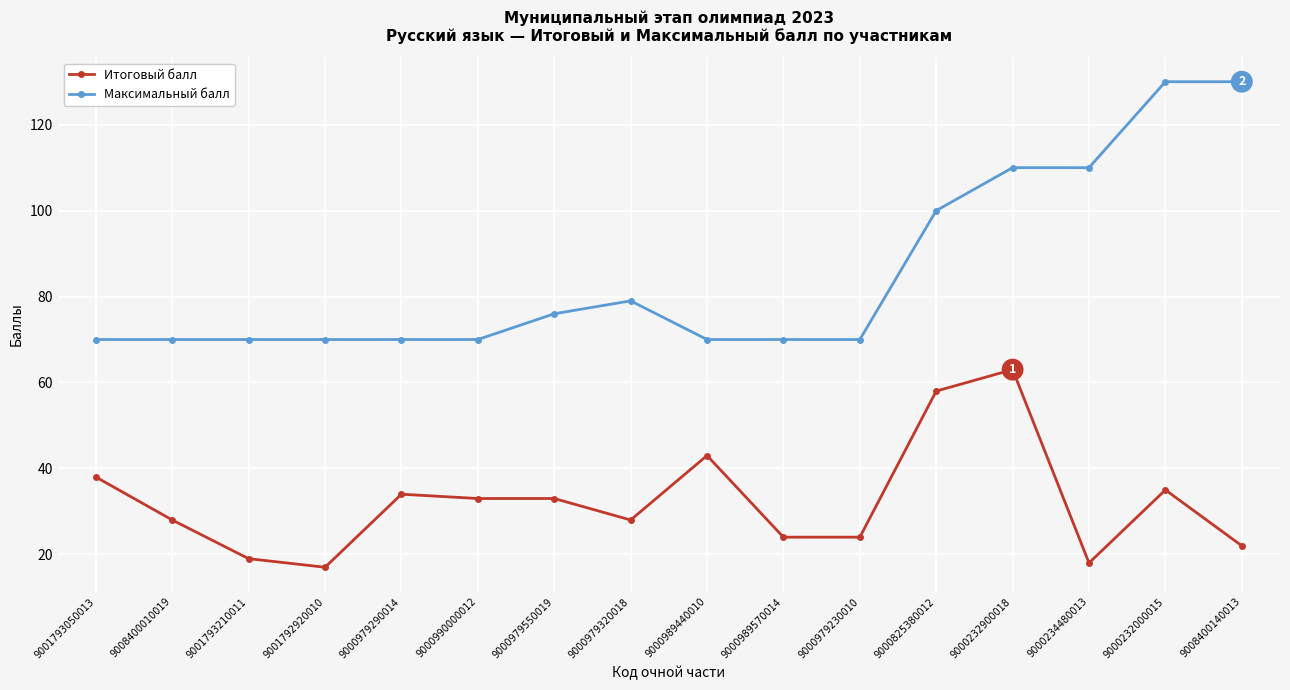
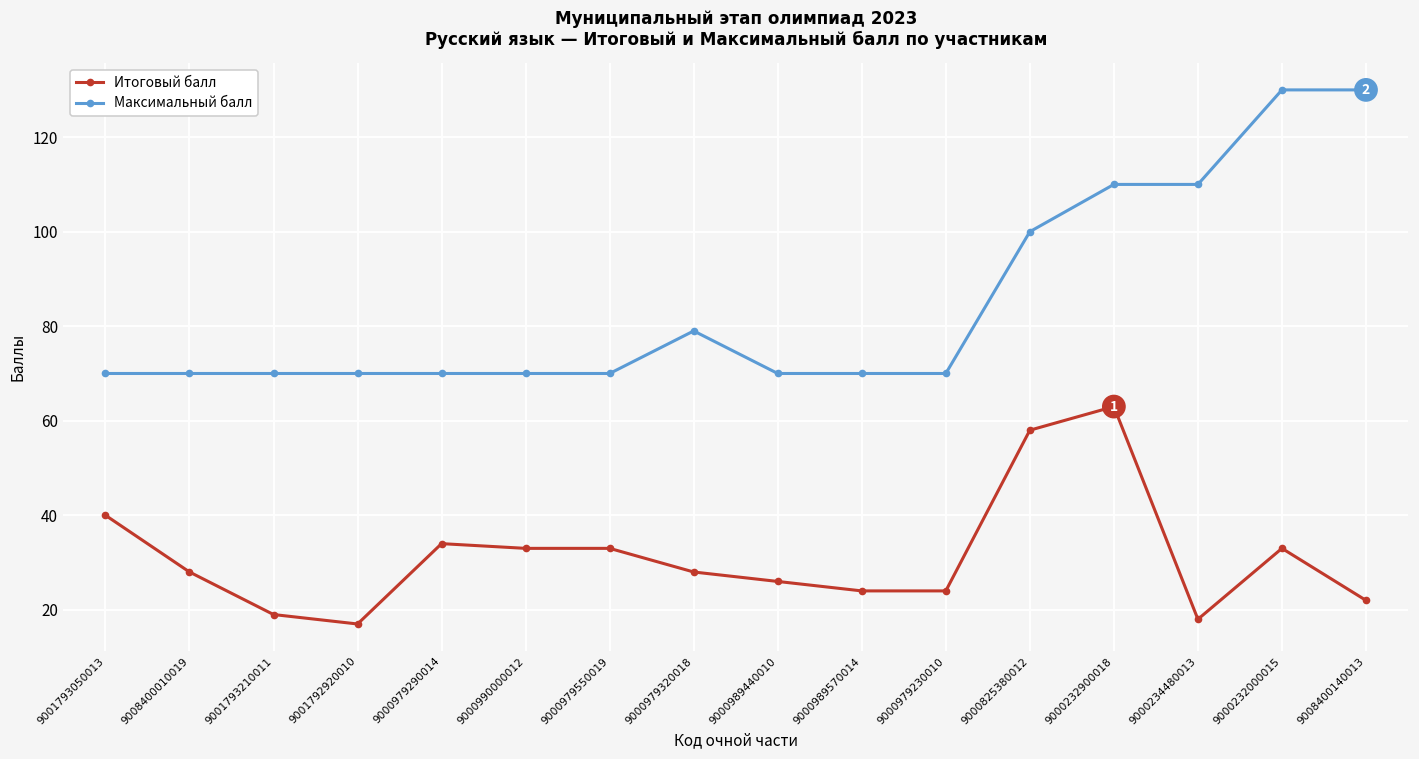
  {
    "Итоговый балл": {
-     "9001793050013": 38,
+     "9001793050013": 40,
      "9008400010019": 28,
      "9001793210011": 19,
      "9001792920010": 17,
      "9000979290014": 34,
      "9000990000012": 33,
      "9000979550019": 33,
      "9000979320018": 28,
-     "9000989440010": 43,
+     "9000989440010": 26,
      "9000989570014": 24,
      "9000979230010": 24,
      "9000825380012": 58,
      "9000234480013": 18,
-     "9000232000015": 35,
+     "9000232000015": 33,
      "9008400140013": 22
    },
    "Максимальный балл": {
      "9001793050013": 70,
      "9008400010019": 70,
      "9001793210011": 70,
      "9001792920010": 70,
      "9000979290014": 70,
      "9000990000012": 70,
-     "9000979550019": 76,
+     "9000979550019": 70,
      "9000979320018": 79,
      "9000989440010": 70,
      "9000989570014": 70,
      "9000979230010": 70,
      "9000825380012": 100,
      "9000232900018": 110,
      "9000234480013": 110,
      "9000232000015": 130
    }
  }
